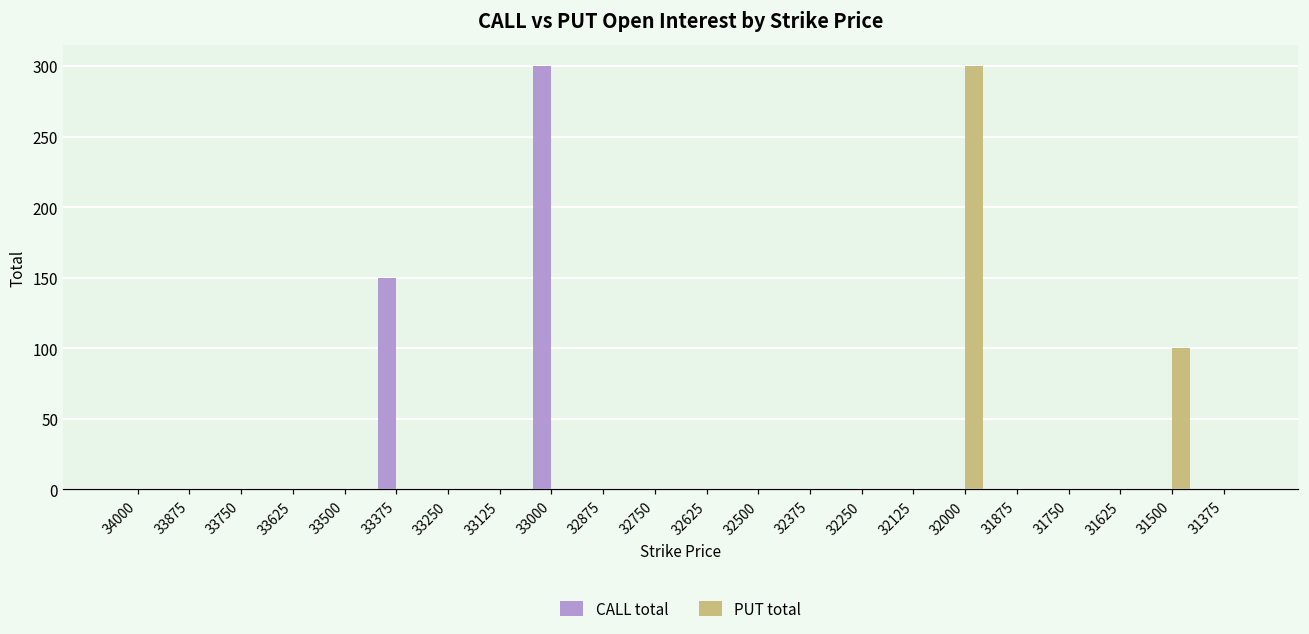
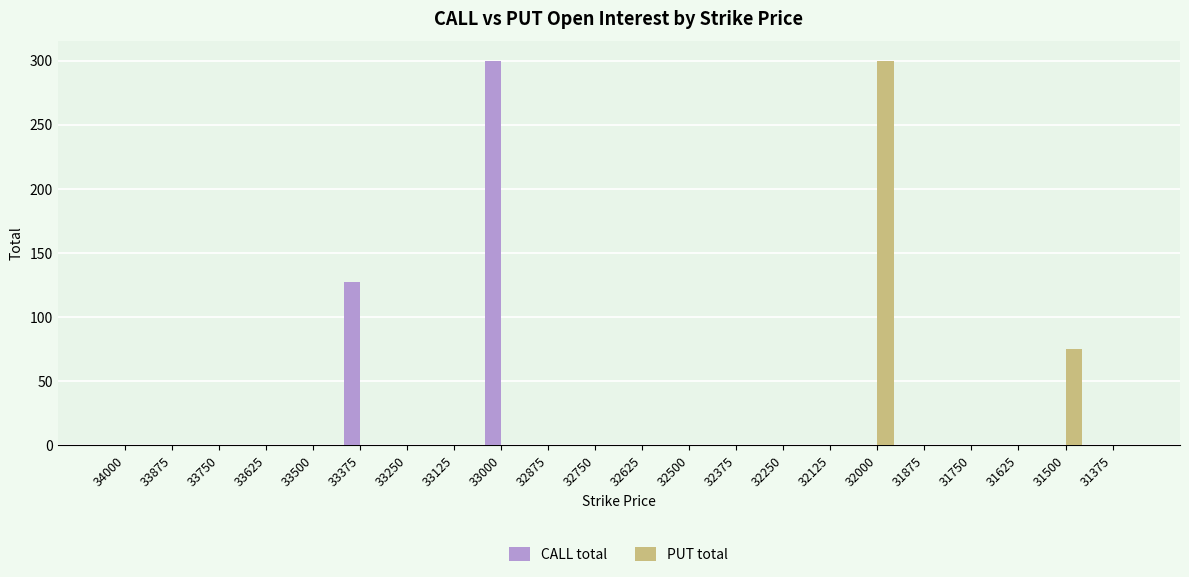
  {
    "CALL total": {
      "34000": 0,
      "33875": 0,
      "33750": 0,
      "33625": 0,
      "33500": 0,
-     "33375": 150,
+     "33375": 127,
      "33250": 0,
      "33125": 0,
      "33000": 300,
      "32875": 0,
      "32750": 0,
      "32625": 0,
      "32500": 0,
      "32375": 0,
      "32250": 0,
      "32125": 0,
      "32000": 0,
      "31875": 0,
      "31750": 0,
      "31625": 0,
      "31500": 0,
      "31375": 0
    },
    "PUT total": {
      "34000": 0,
      "33875": 0,
      "33750": 0,
      "33625": 0,
      "33500": 0,
      "33375": 0,
      "33250": 0,
      "33125": 0,
      "33000": 0,
      "32875": 0,
      "32750": 0,
      "32625": 0,
      "32500": 0,
      "32375": 0,
      "32250": 0,
      "32125": 0,
      "32000": 300,
      "31875": 0,
      "31750": 0,
      "31625": 0,
-     "31500": 100,
+     "31500": 75,
      "31375": 0
    }
  }
